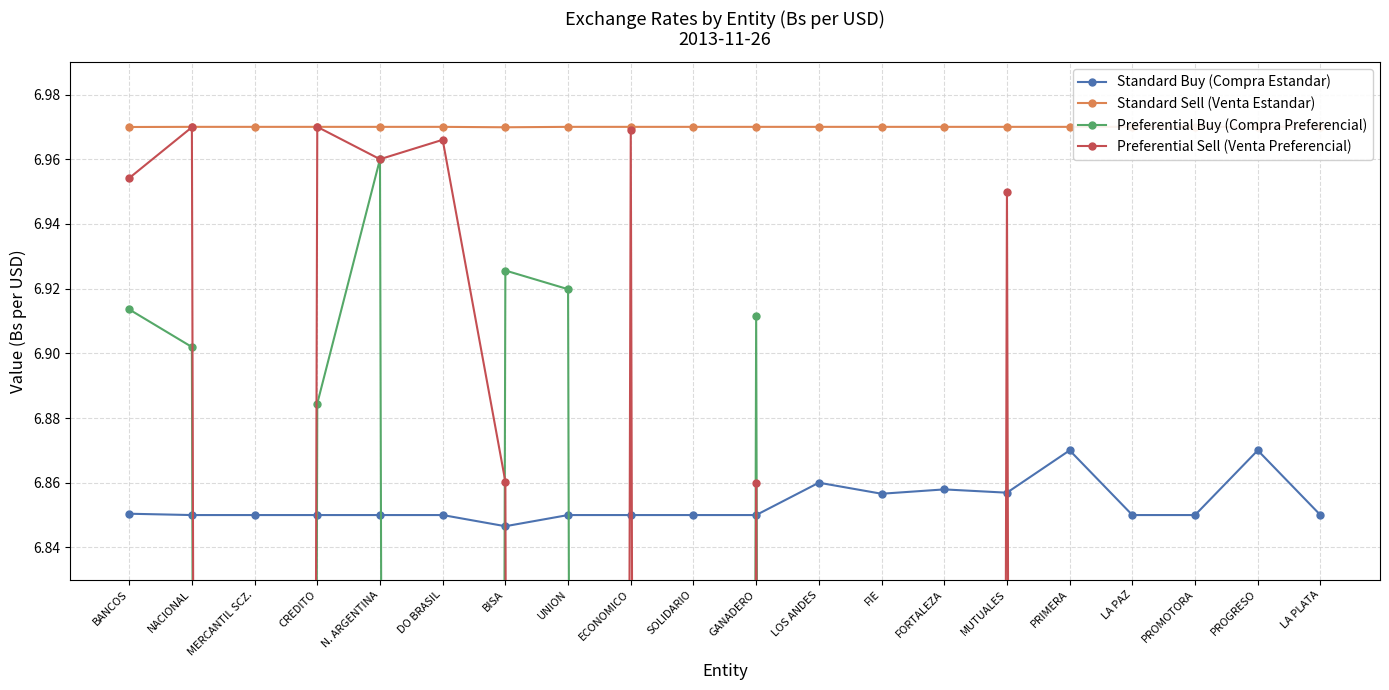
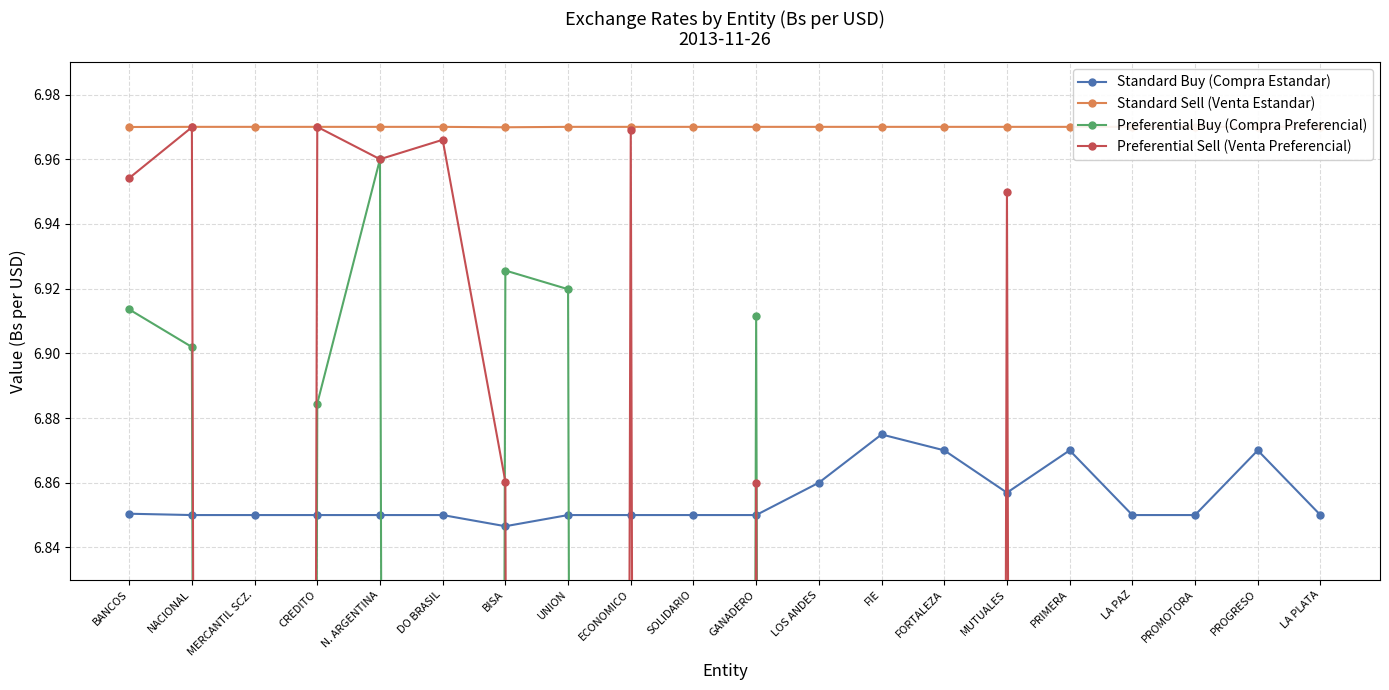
  {
    "Standard Buy (Compra Estandar)": {
      "BANCOS": 6.850,
      "NACIONAL": 6.850,
      "MERCANTIL SCZ.": 6.850,
      "CREDITO": 6.850,
      "N. ARGENTINA": 6.850,
      "DO BRASIL": 6.850,
      "BISA": 6.847,
      "UNION": 6.850,
      "ECONOMICO": 6.850,
      "SOLIDARIO": 6.850,
      "GANADERO": 6.850,
      "LOS ANDES": 6.860,
-     "FIE": 6.857,
-     "FORTALEZA": 6.858,
+     "FIE": 6.875,
+     "FORTALEZA": 6.870,
      "MUTUALES": 6.857,
      "PRIMERA": 6.870,
      "LA PAZ": 6.850,
      "PROMOTORA": 6.850,
      "PROGRESO": 6.870,
      "LA PLATA": 6.850
    },
    "Preferential Buy (Compra Preferencial)": {
      "BANCOS": 6.914,
      "NACIONAL": 6.902,
      "CREDITO": 6.884,
      "BISA": 6.926,
      "UNION": 6.920,
      "GANADERO": 6.912
    }
  }
